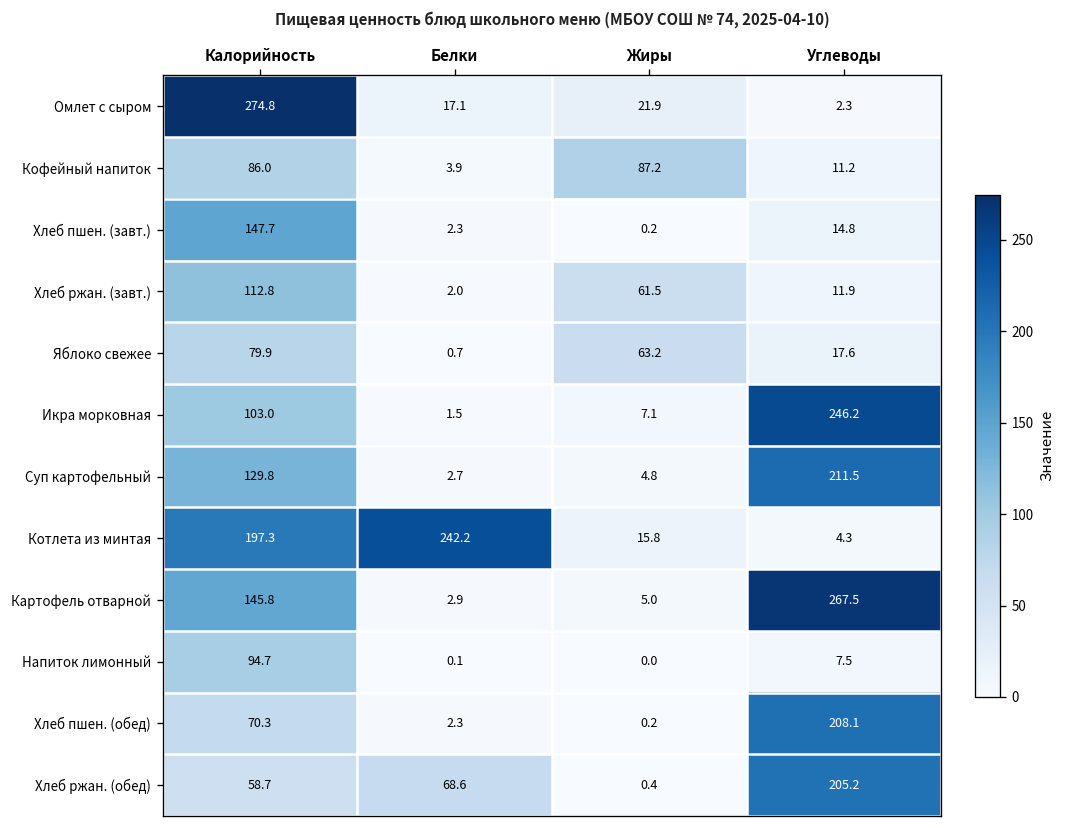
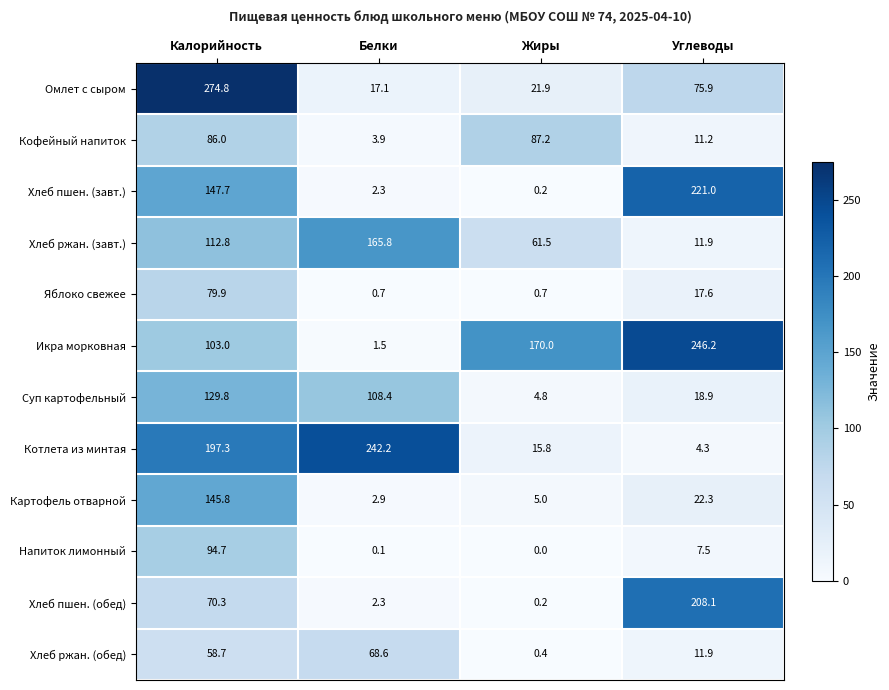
  {
    "Омлет с сыром": {
      "Калорийность": 274.8,
      "Белки": 17.1,
      "Жиры": 21.9,
-     "Углеводы": 2.3
+     "Углеводы": 75.9
    },
    "Кофейный напиток": {
      "Калорийность": 86.0,
      "Белки": 3.9,
      "Жиры": 87.2,
      "Углеводы": 11.2
    },
    "Хлеб пшен. (завт.)": {
      "Калорийность": 147.7,
      "Белки": 2.3,
      "Жиры": 0.2,
-     "Углеводы": 14.8
+     "Углеводы": 221.0
    },
    "Хлеб ржан. (завт.)": {
      "Калорийность": 112.8,
-     "Белки": 2.0,
+     "Белки": 165.8,
      "Жиры": 61.5,
      "Углеводы": 11.9
    },
    "Яблоко свежее": {
      "Калорийность": 79.9,
      "Белки": 0.7,
-     "Жиры": 63.2,
+     "Жиры": 0.7,
      "Углеводы": 17.6
    },
    "Икра морковная": {
      "Калорийность": 103.0,
      "Белки": 1.5,
-     "Жиры": 7.1,
+     "Жиры": 170.0,
      "Углеводы": 246.2
    },
    "Суп картофельный": {
      "Калорийность": 129.8,
-     "Белки": 2.7,
+     "Белки": 108.4,
      "Жиры": 4.8,
-     "Углеводы": 211.5
+     "Углеводы": 18.9
    },
    "Котлета из минтая": {
      "Калорийность": 197.3,
      "Белки": 242.2,
      "Жиры": 15.8,
      "Углеводы": 4.3
    },
    "Картофель отварной": {
      "Калорийность": 145.8,
      "Белки": 2.9,
      "Жиры": 5.0,
-     "Углеводы": 267.5
+     "Углеводы": 22.3
    },
    "Напиток лимонный": {
      "Калорийность": 94.7,
      "Белки": 0.1,
      "Жиры": 0.0,
      "Углеводы": 7.5
    },
    "Хлеб пшен. (обед)": {
      "Калорийность": 70.3,
      "Белки": 2.3,
      "Жиры": 0.2,
      "Углеводы": 208.1
    },
    "Хлеб ржан. (обед)": {
      "Калорийность": 58.7,
      "Белки": 68.6,
      "Жиры": 0.4,
-     "Углеводы": 205.2
+     "Углеводы": 11.9
    }
  }
